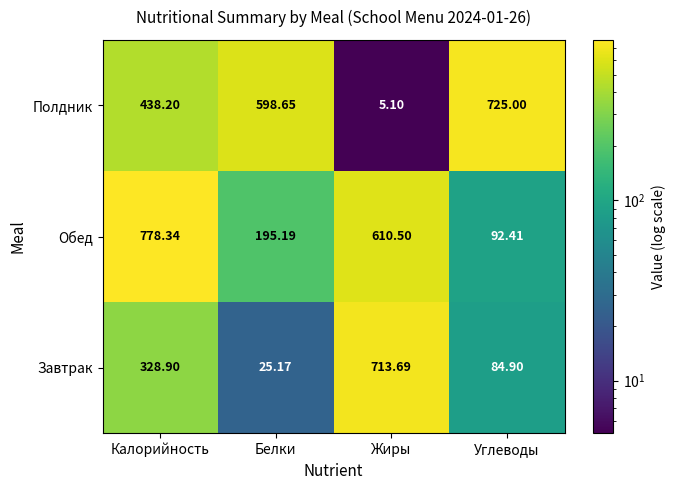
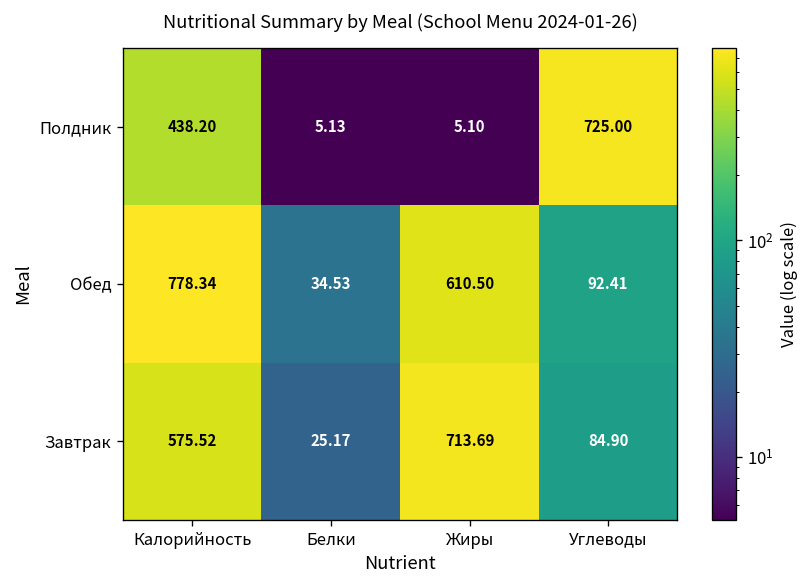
  {
    "Полдник": {
      "Калорийность": 438.20,
-     "Белки": 598.65,
+     "Белки": 5.13,
      "Жиры": 5.10,
      "Углеводы": 725.00
    },
    "Обед": {
      "Калорийность": 778.34,
-     "Белки": 195.19,
+     "Белки": 34.53,
      "Жиры": 610.50,
      "Углеводы": 92.41
    },
    "Завтрак": {
-     "Калорийность": 328.90,
+     "Калорийность": 575.52,
      "Белки": 25.17,
      "Жиры": 713.69,
      "Углеводы": 84.90
    }
  }
